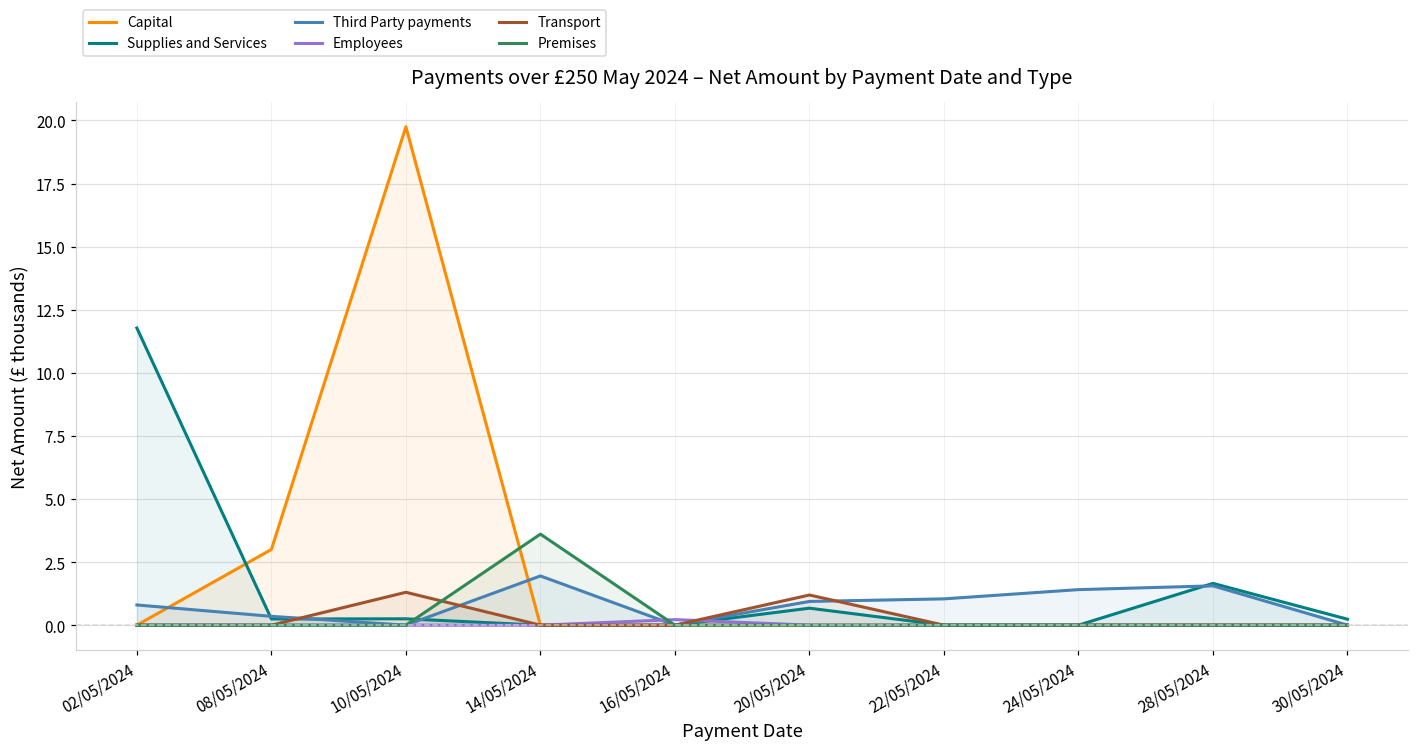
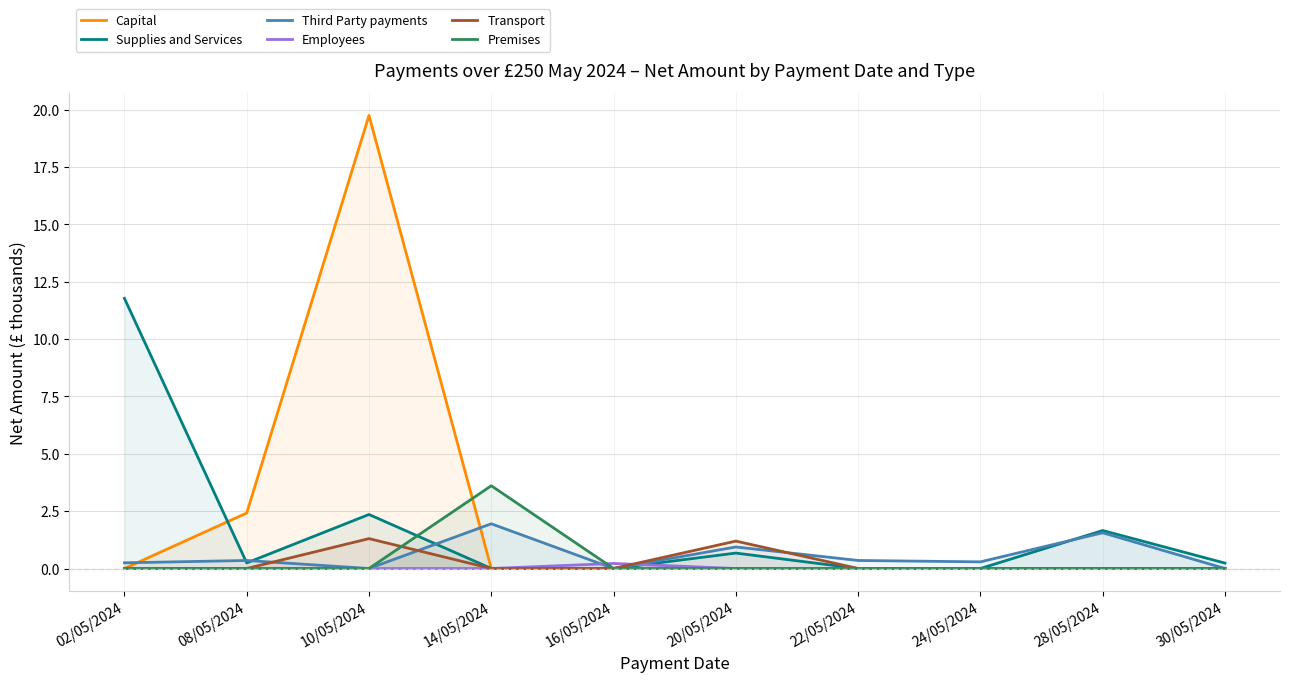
  {
    "Capital": {
-     "08/05/2024": 3.0,
+     "08/05/2024": 2.4,
      "10/05/2024": 19.8
    },
    "Supplies and Services": {
      "02/05/2024": 11.8,
-     "10/05/2024": 0.3,
+     "10/05/2024": 2.4,
      "20/05/2024": 0.7,
      "30/05/2024": 0.2
    },
    "Third Party payments": {
-     "02/05/2024": 0.8,
+     "02/05/2024": 0.2,
      "14/05/2024": 2.0,
      "20/05/2024": 0.9,
-     "22/05/2024": 1.0,
-     "24/05/2024": 1.4
+     "22/05/2024": 0.4,
+     "24/05/2024": 0.3
    },
    "Employees": {
      "16/05/2024": 0.2
    },
    "Transport": {
      "10/05/2024": 1.3,
      "20/05/2024": 1.2
    },
    "Premises": {
      "14/05/2024": 3.6
    }
  }
